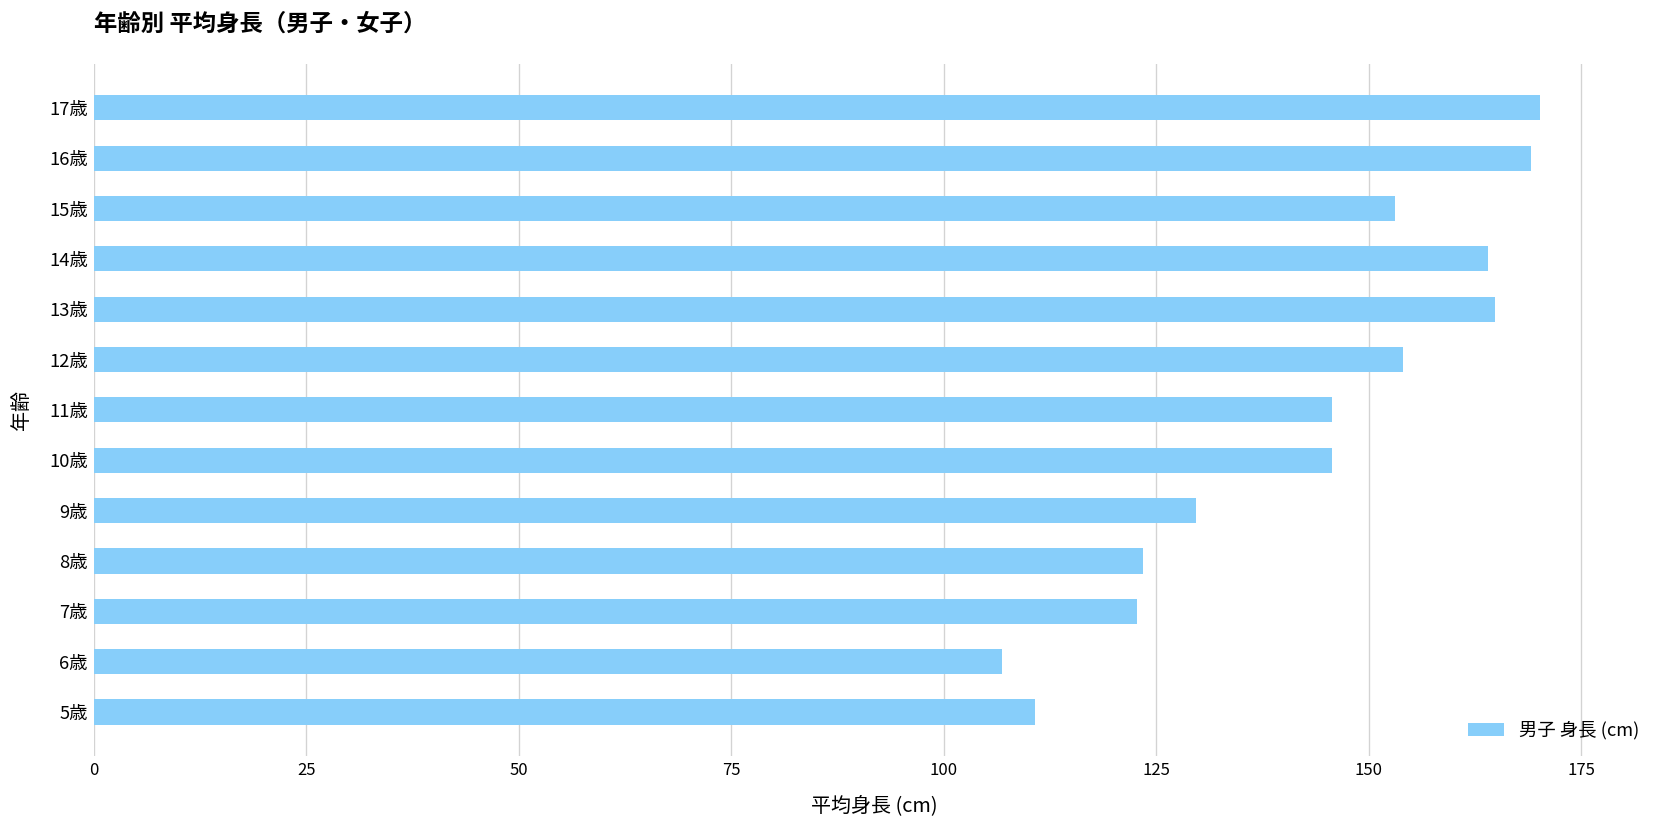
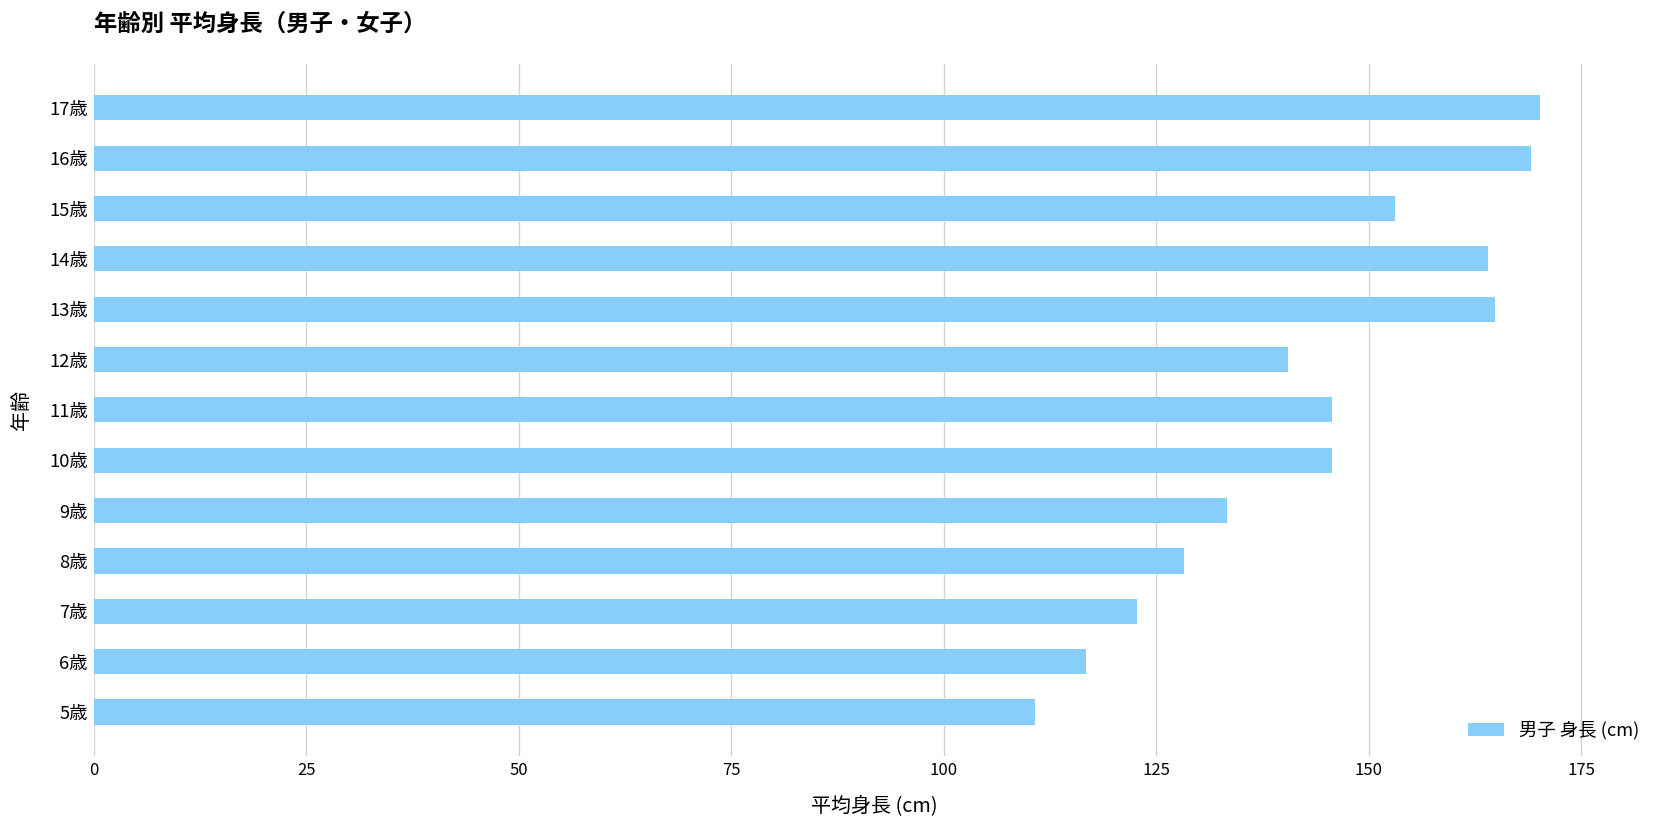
  {
    "17歳": 170,
    "16歳": 169,
    "15歳": 153,
    "14歳": 164,
    "13歳": 165,
-   "12歳": 154,
+   "12歳": 141,
    "11歳": 146,
    "10歳": 146,
-   "9歳": 130,
-   "8歳": 124,
+   "9歳": 133,
+   "8歳": 128,
    "7歳": 123,
-   "6歳": 107,
+   "6歳": 117,
    "5歳": 111
  }
